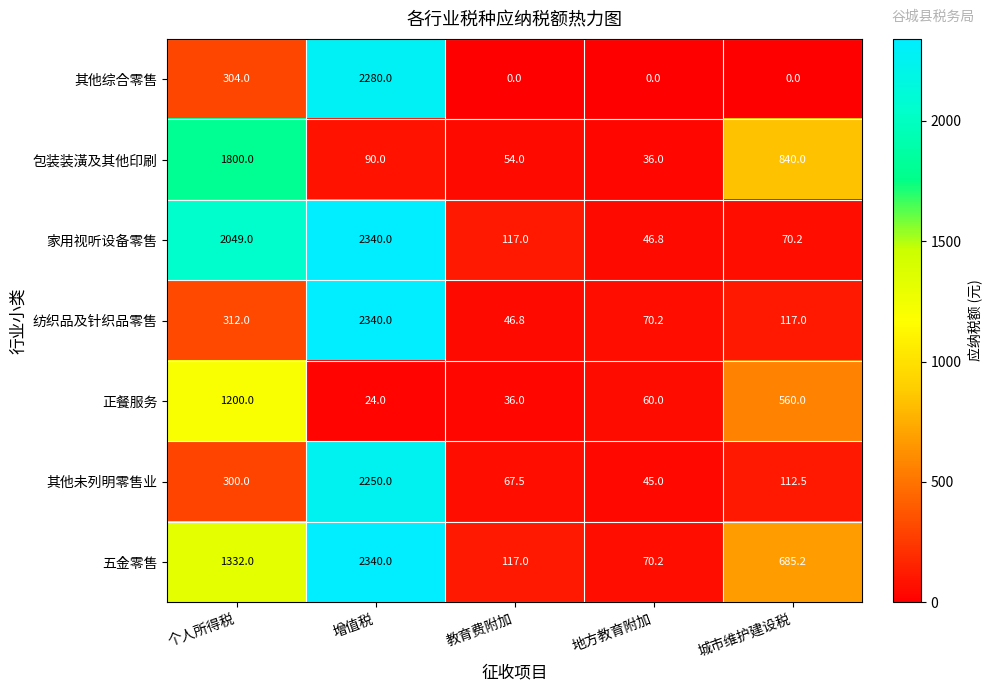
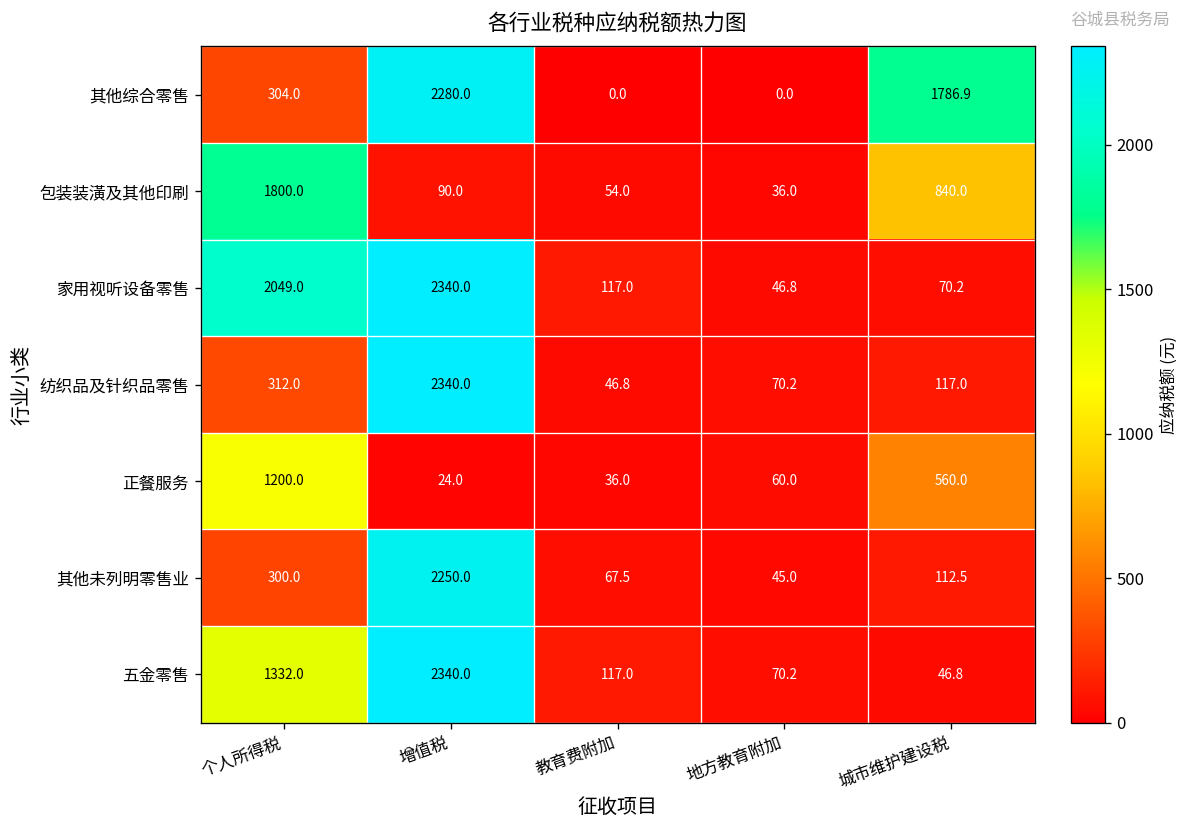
  {
    "其他综合零售": {
      "个人所得税": 304.0,
      "增值税": 2280.0,
      "教育费附加": 0.0,
      "地方教育附加": 0.0,
-     "城市维护建设税": 0.0
+     "城市维护建设税": 1786.9
    },
    "包装装潢及其他印刷": {
      "个人所得税": 1800.0,
      "增值税": 90.0,
      "教育费附加": 54.0,
      "地方教育附加": 36.0,
      "城市维护建设税": 840.0
    },
    "家用视听设备零售": {
      "个人所得税": 2049.0,
      "增值税": 2340.0,
      "教育费附加": 117.0,
      "地方教育附加": 46.8,
      "城市维护建设税": 70.2
    },
    "纺织品及针织品零售": {
      "个人所得税": 312.0,
      "增值税": 2340.0,
      "教育费附加": 46.8,
      "地方教育附加": 70.2,
      "城市维护建设税": 117.0
    },
    "正餐服务": {
      "个人所得税": 1200.0,
      "增值税": 24.0,
      "教育费附加": 36.0,
      "地方教育附加": 60.0,
      "城市维护建设税": 560.0
    },
    "其他未列明零售业": {
      "个人所得税": 300.0,
      "增值税": 2250.0,
      "教育费附加": 67.5,
      "地方教育附加": 45.0,
      "城市维护建设税": 112.5
    },
    "五金零售": {
      "个人所得税": 1332.0,
      "增值税": 2340.0,
      "教育费附加": 117.0,
      "地方教育附加": 70.2,
-     "城市维护建设税": 685.2
+     "城市维护建设税": 46.8
    }
  }
